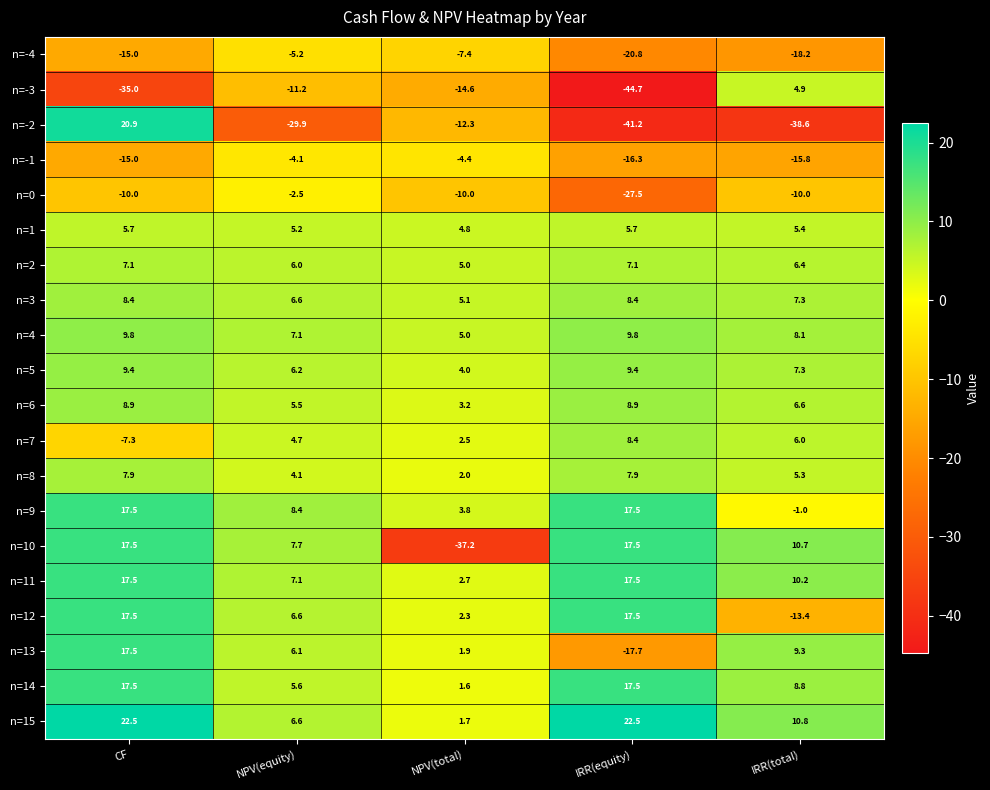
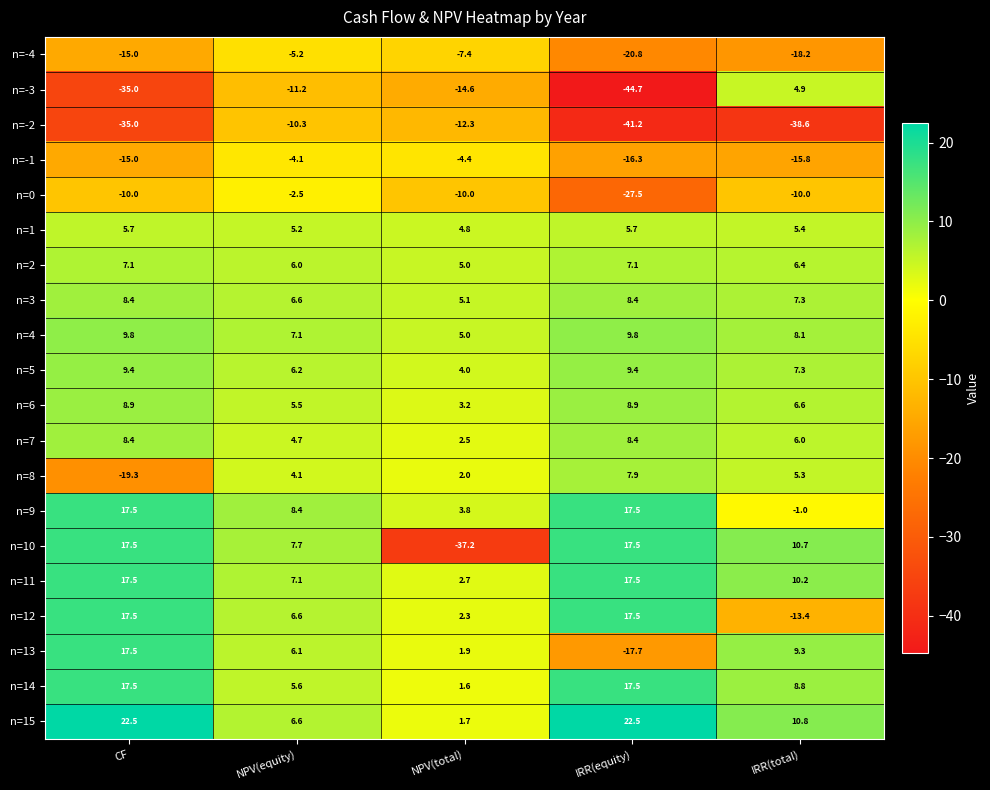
  {
    "n=-4": {
      "CF": -15.0,
      "NPV(equity)": -5.2,
      "NPV(total)": -7.4,
      "IRR(equity)": -20.8,
      "IRR(total)": -18.2
    },
    "n=-3": {
      "CF": -35.0,
      "NPV(equity)": -11.2,
      "NPV(total)": -14.6,
      "IRR(equity)": -44.7,
      "IRR(total)": 4.9
    },
    "n=-2": {
-     "CF": 20.9,
-     "NPV(equity)": -29.9,
+     "CF": -35.0,
+     "NPV(equity)": -10.3,
      "NPV(total)": -12.3,
      "IRR(equity)": -41.2,
      "IRR(total)": -38.6
    },
    "n=-1": {
      "CF": -15.0,
      "NPV(equity)": -4.1,
      "NPV(total)": -4.4,
      "IRR(equity)": -16.3,
      "IRR(total)": -15.8
    },
    "n=0": {
      "CF": -10.0,
      "NPV(equity)": -2.5,
      "NPV(total)": -10.0,
      "IRR(equity)": -27.5,
      "IRR(total)": -10.0
    },
    "n=1": {
      "CF": 5.7,
      "NPV(equity)": 5.2,
      "NPV(total)": 4.8,
      "IRR(equity)": 5.7,
      "IRR(total)": 5.4
    },
    "n=2": {
      "CF": 7.1,
      "NPV(equity)": 6.0,
      "NPV(total)": 5.0,
      "IRR(equity)": 7.1,
      "IRR(total)": 6.4
    },
    "n=3": {
      "CF": 8.4,
      "NPV(equity)": 6.6,
      "NPV(total)": 5.1,
      "IRR(equity)": 8.4,
      "IRR(total)": 7.3
    },
    "n=4": {
      "CF": 9.8,
      "NPV(equity)": 7.1,
      "NPV(total)": 5.0,
      "IRR(equity)": 9.8,
      "IRR(total)": 8.1
    },
    "n=5": {
      "CF": 9.4,
      "NPV(equity)": 6.2,
      "NPV(total)": 4.0,
      "IRR(equity)": 9.4,
      "IRR(total)": 7.3
    },
    "n=6": {
      "CF": 8.9,
      "NPV(equity)": 5.5,
      "NPV(total)": 3.2,
      "IRR(equity)": 8.9,
      "IRR(total)": 6.6
    },
    "n=7": {
-     "CF": -7.3,
+     "CF": 8.4,
      "NPV(equity)": 4.7,
      "NPV(total)": 2.5,
      "IRR(equity)": 8.4,
      "IRR(total)": 6.0
    },
    "n=8": {
-     "CF": 7.9,
+     "CF": -19.3,
      "NPV(equity)": 4.1,
      "NPV(total)": 2.0,
      "IRR(equity)": 7.9,
      "IRR(total)": 5.3
    },
    "n=9": {
      "CF": 17.5,
      "NPV(equity)": 8.4,
      "NPV(total)": 3.8,
      "IRR(equity)": 17.5,
      "IRR(total)": -1.0
    },
    "n=10": {
      "CF": 17.5,
      "NPV(equity)": 7.7,
      "NPV(total)": -37.2,
      "IRR(equity)": 17.5,
      "IRR(total)": 10.7
    },
    "n=11": {
      "CF": 17.5,
      "NPV(equity)": 7.1,
      "NPV(total)": 2.7,
      "IRR(equity)": 17.5,
      "IRR(total)": 10.2
    },
    "n=12": {
      "CF": 17.5,
      "NPV(equity)": 6.6,
      "NPV(total)": 2.3,
      "IRR(equity)": 17.5,
      "IRR(total)": -13.4
    },
    "n=13": {
      "CF": 17.5,
      "NPV(equity)": 6.1,
      "NPV(total)": 1.9,
      "IRR(equity)": -17.7,
      "IRR(total)": 9.3
    },
    "n=14": {
      "CF": 17.5,
      "NPV(equity)": 5.6,
      "NPV(total)": 1.6,
      "IRR(equity)": 17.5,
      "IRR(total)": 8.8
    },
    "n=15": {
      "CF": 22.5,
      "NPV(equity)": 6.6,
      "NPV(total)": 1.7,
      "IRR(equity)": 22.5,
      "IRR(total)": 10.8
    }
  }
